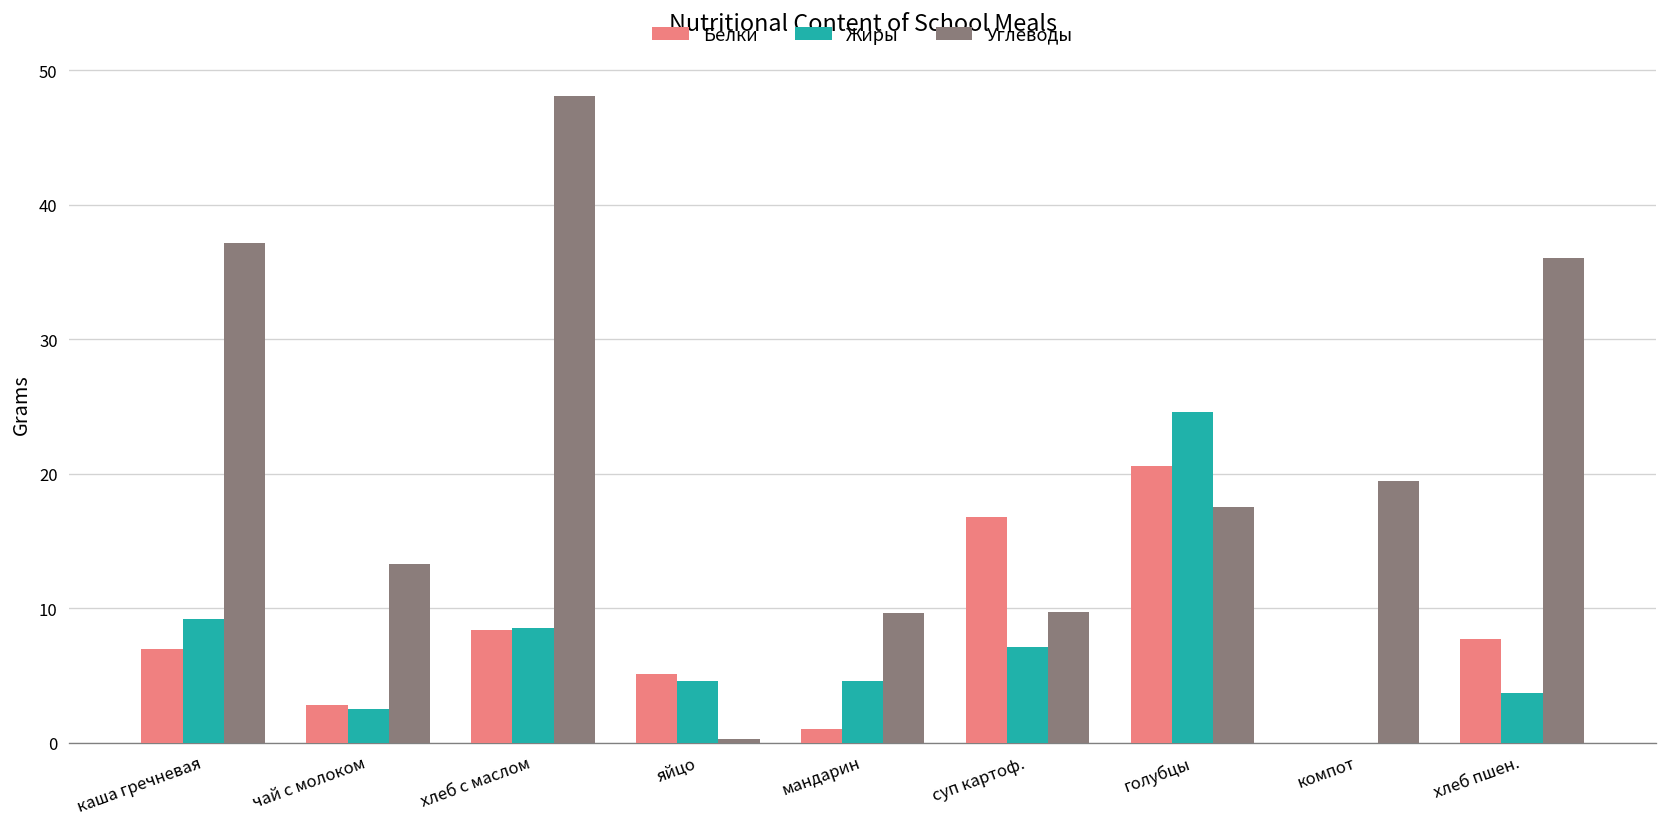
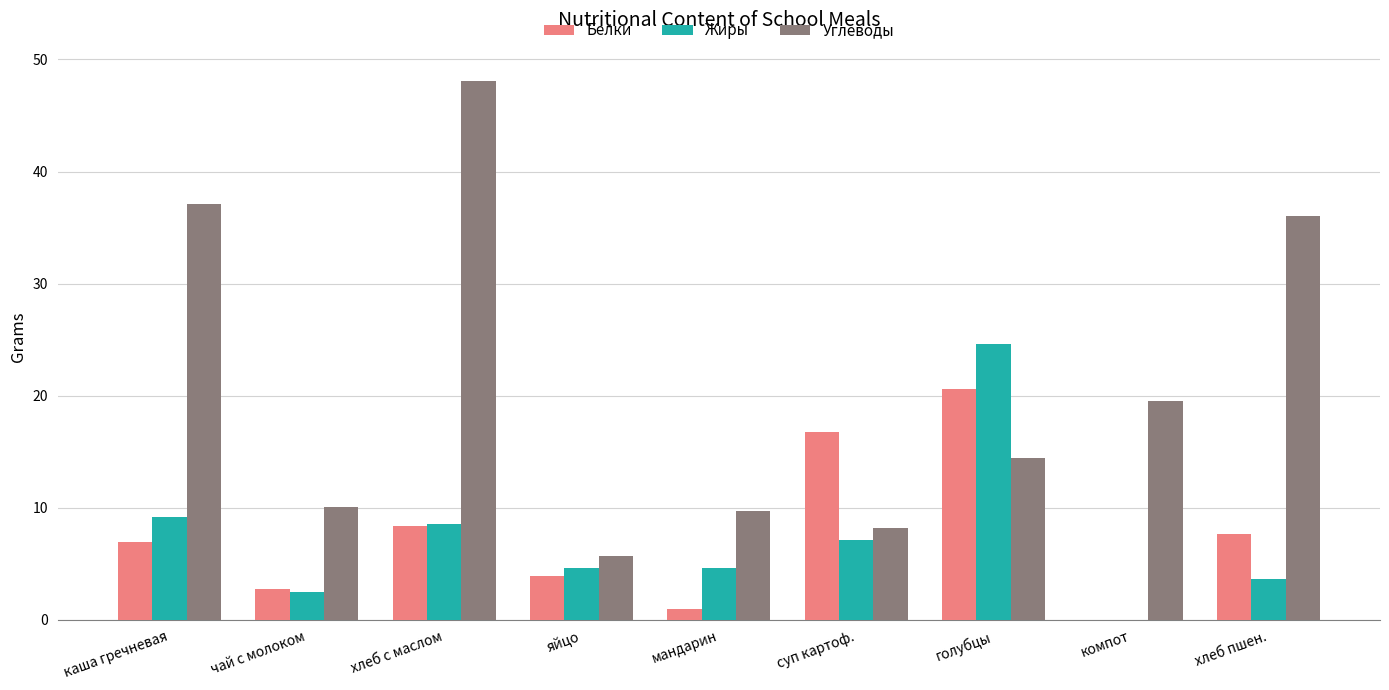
  {
    "Белки": {
      "каша гречневая": 6.9,
      "чай с молоком": 2.8,
      "хлеб с маслом": 8.4,
-     "яйцо": 5.1,
+     "яйцо": 3.9,
      "мандарин": 1.0,
      "суп картоф.": 16.8,
      "голубцы": 20.6,
      "компот": 0.0,
      "хлеб пшен.": 7.7
    },
    "Жиры": {
      "каша гречневая": 9.2,
      "чай с молоком": 2.5,
      "хлеб с маслом": 8.5,
      "яйцо": 4.6,
      "мандарин": 4.6,
      "суп картоф.": 7.1,
      "голубцы": 24.6,
      "компот": 0.0,
      "хлеб пшен.": 3.7
    },
    "Углеводы": {
      "каша гречневая": 37.1,
-     "чай с молоком": 13.3,
+     "чай с молоком": 10.1,
      "хлеб с маслом": 48.1,
-     "яйцо": 0.3,
+     "яйцо": 5.7,
      "мандарин": 9.7,
-     "суп картоф.": 9.7,
-     "голубцы": 17.5,
+     "суп картоф.": 8.2,
+     "голубцы": 14.4,
      "компот": 19.5,
      "хлеб пшен.": 36.1
    }
  }
